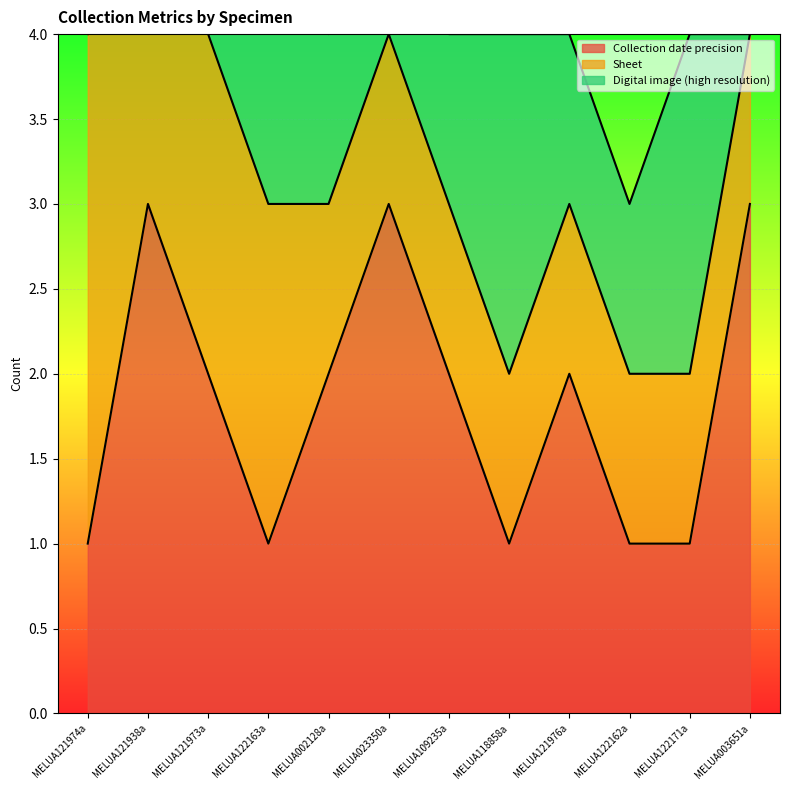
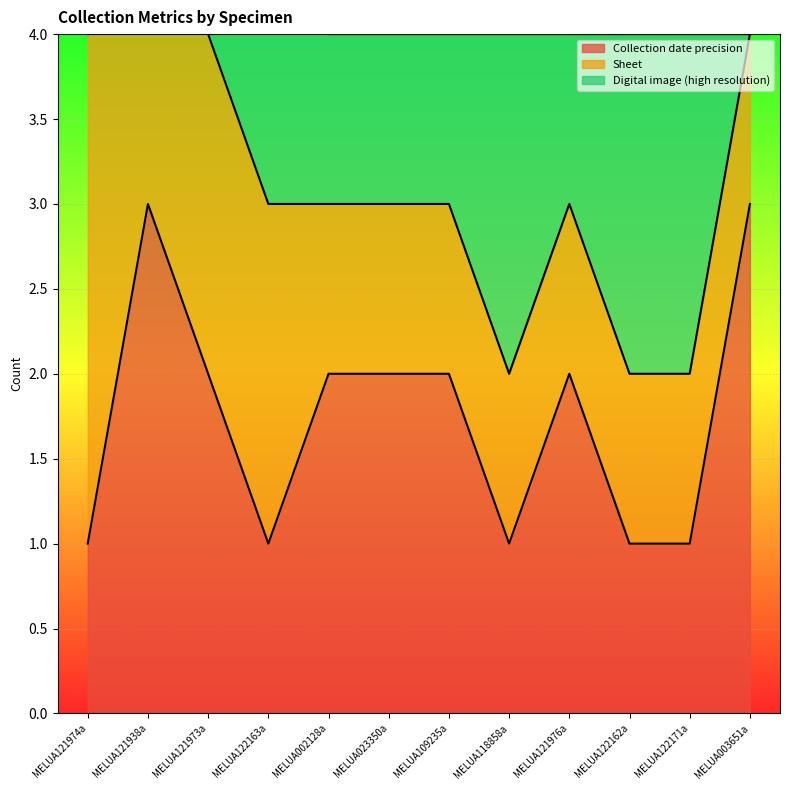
  {
    "Collection date precision": {
      "MELUA121974a": 1,
      "MELUA121938a": 3,
      "MELUA121973a": 2,
      "MELUA122163a": 1,
      "MELUA002128a": 2,
-     "MELUA023350a": 3,
+     "MELUA023350a": 2,
      "MELUA109235a": 2,
      "MELUA118858a": 1,
      "MELUA121976a": 2,
      "MELUA122162a": 1,
      "MELUA122171a": 1,
      "MELUA003651a": 3
    },
    "Sheet": {
      "MELUA121974a": 3,
      "MELUA121973a": 2,
      "MELUA122163a": 2,
      "MELUA002128a": 1,
      "MELUA023350a": 1,
      "MELUA109235a": 1,
      "MELUA118858a": 1,
      "MELUA121976a": 1,
      "MELUA122162a": 1,
      "MELUA122171a": 1
    },
    "Digital image (high resolution)": {
      "MELUA002128a": 1,
      "MELUA109235a": 1,
      "MELUA118858a": 2,
      "MELUA121976a": 1,
-     "MELUA122162a": 1,
+     "MELUA122162a": 2,
      "MELUA122171a": 2
    }
  }
